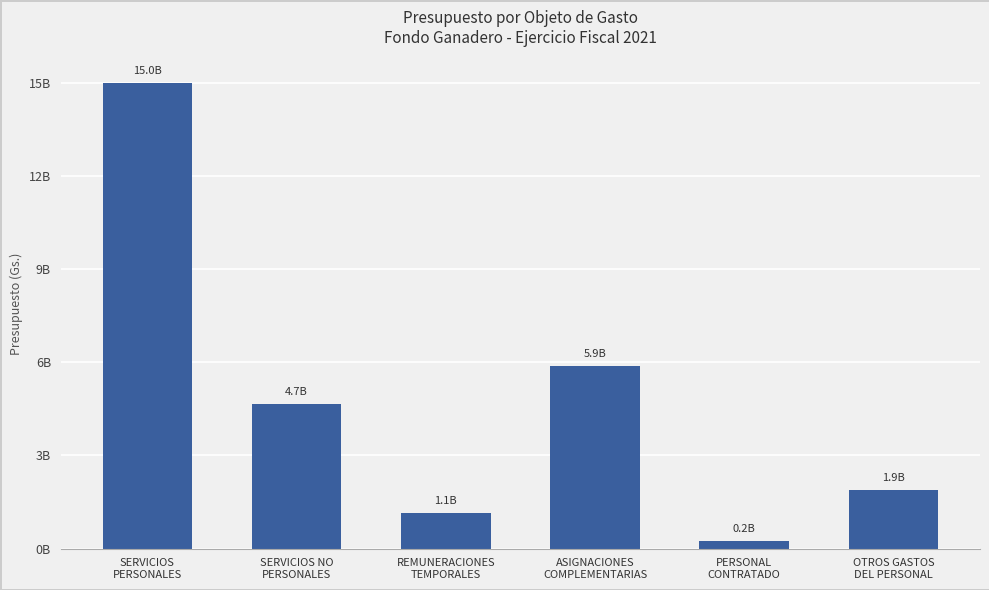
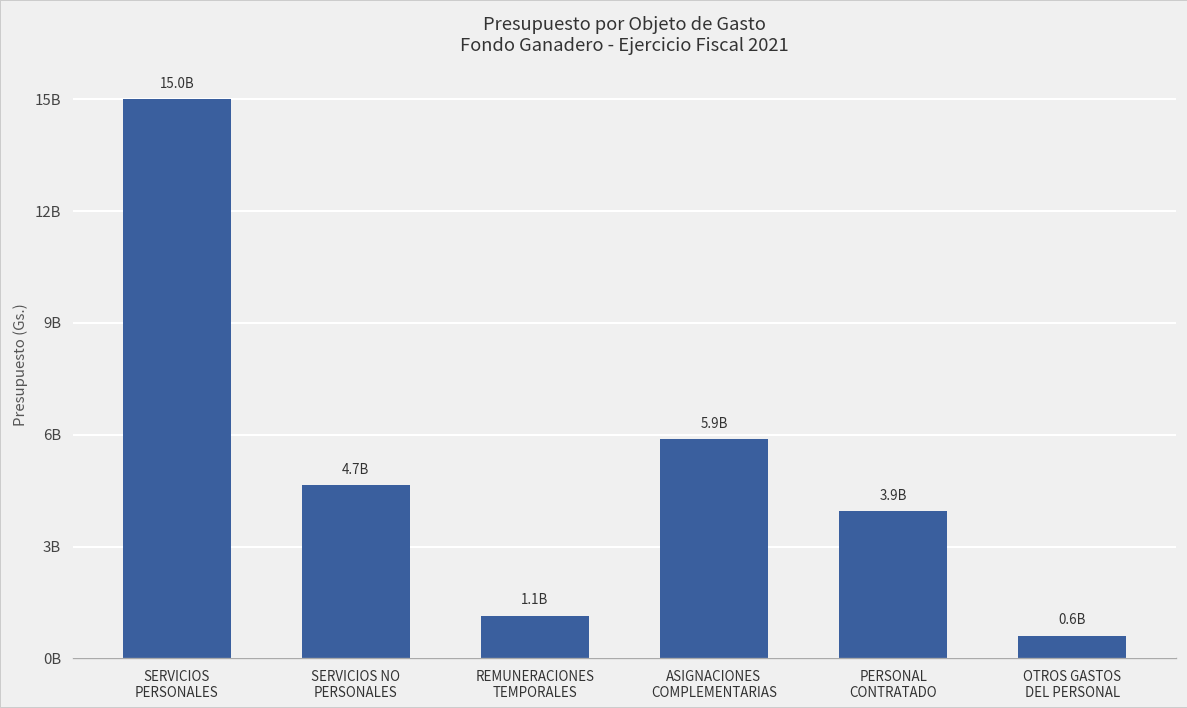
  {
    "SERVICIOS PERSONALES": "15.0B",
    "SERVICIOS NO PERSONALES": "4.7B",
    "REMUNERACIONES TEMPORALES": "1.1B",
    "ASIGNACIONES COMPLEMENTARIAS": "5.9B",
-   "PERSONAL CONTRATADO": "0.2B",
-   "OTROS GASTOS DEL PERSONAL": "1.9B"
+   "PERSONAL CONTRATADO": "3.9B",
+   "OTROS GASTOS DEL PERSONAL": "0.6B"
  }
